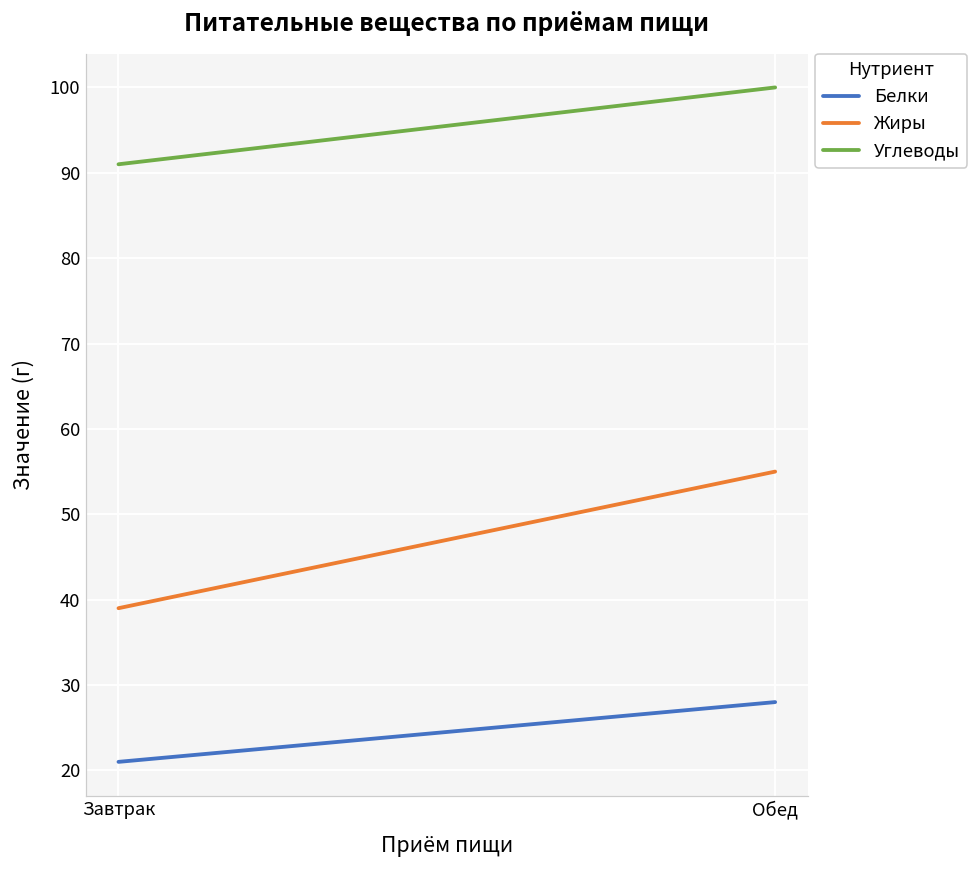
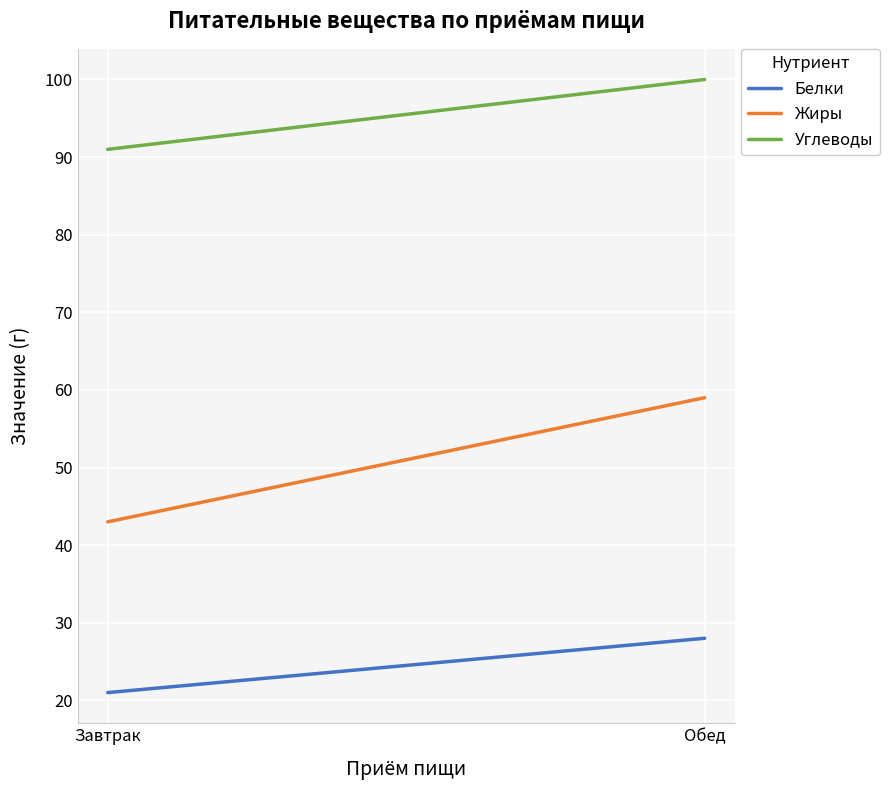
  {
    "Белки": {
      "Завтрак": 21,
      "Обед": 28
    },
    "Жиры": {
-     "Завтрак": 39,
-     "Обед": 55
+     "Завтрак": 43,
+     "Обед": 59
    },
    "Углеводы": {
      "Завтрак": 91,
      "Обед": 100
    }
  }
